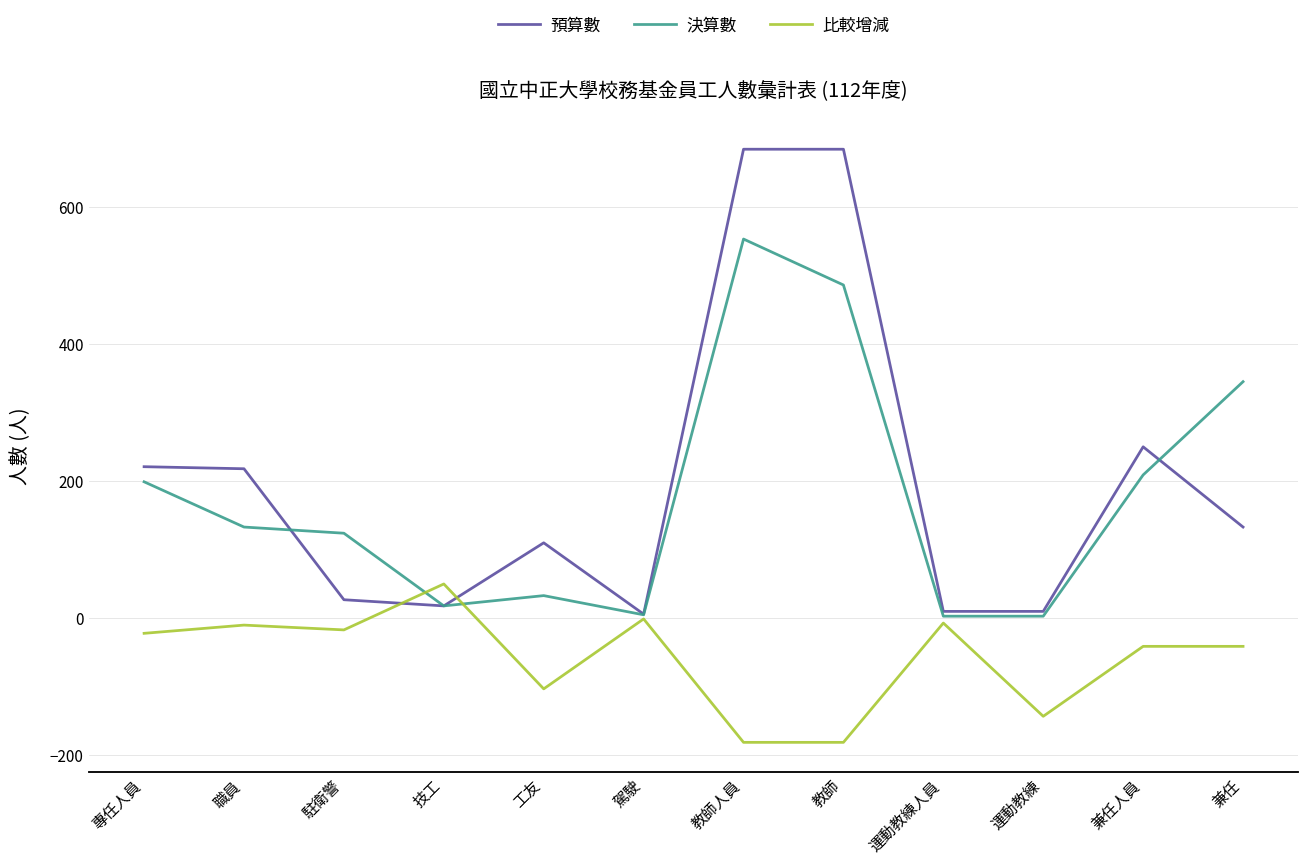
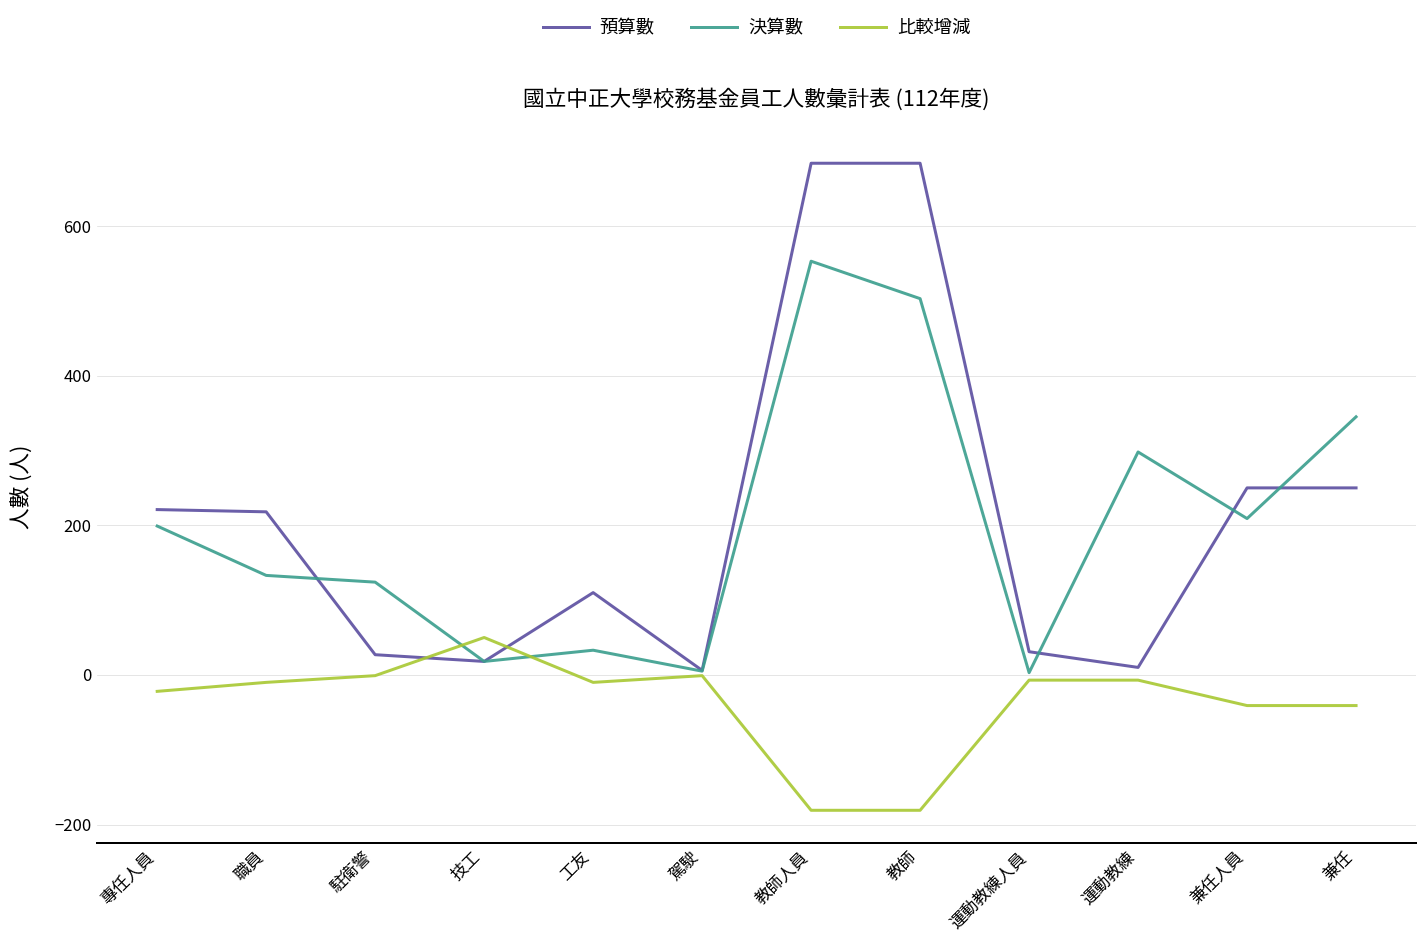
  {
    "預算數": {
      "專任人員": 220,
      "職員": 220,
      "駐衛警": 30,
      "工友": 110,
      "教師人員": 680,
      "教師": 680,
-     "運動教練人員": 10,
+     "運動教練人員": 30,
      "運動教練": 10,
      "兼任人員": 250,
-     "兼任": 130
+     "兼任": 250
    },
    "決算數": {
      "專任人員": 200,
      "職員": 130,
      "駐衛警": 120,
      "工友": 30,
      "教師人員": 550,
-     "教師": 490,
+     "教師": 500,
      "運動教練人員": 0,
-     "運動教練": 0,
+     "運動教練": 300,
      "兼任人員": 210,
      "兼任": 350
    },
    "比較增減": {
      "專任人員": -20,
      "職員": -10,
-     "駐衛警": -20,
+     "駐衛警": 0,
      "技工": 50,
-     "工友": -100,
+     "工友": -10,
      "駕駛": 0,
      "教師人員": -180,
      "教師": -180,
      "運動教練人員": -10,
-     "運動教練": -140,
+     "運動教練": -10,
      "兼任人員": -40,
      "兼任": -40
    }
  }
